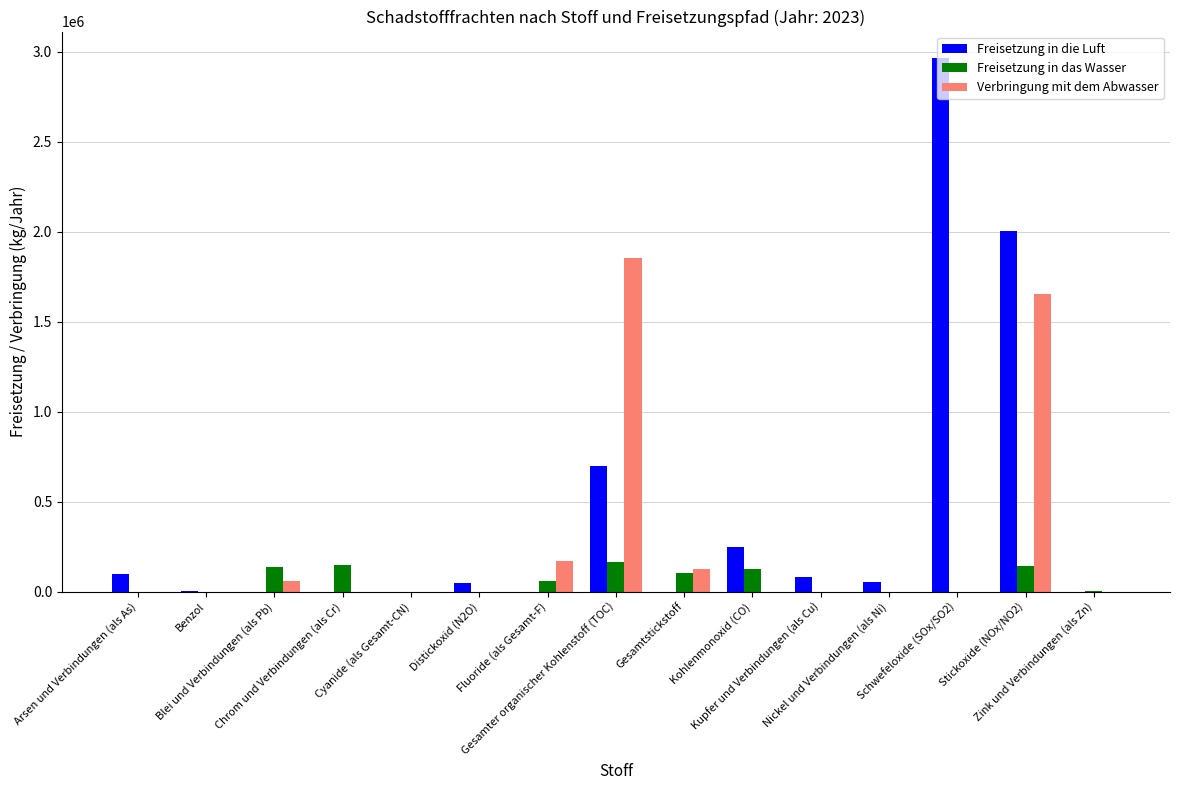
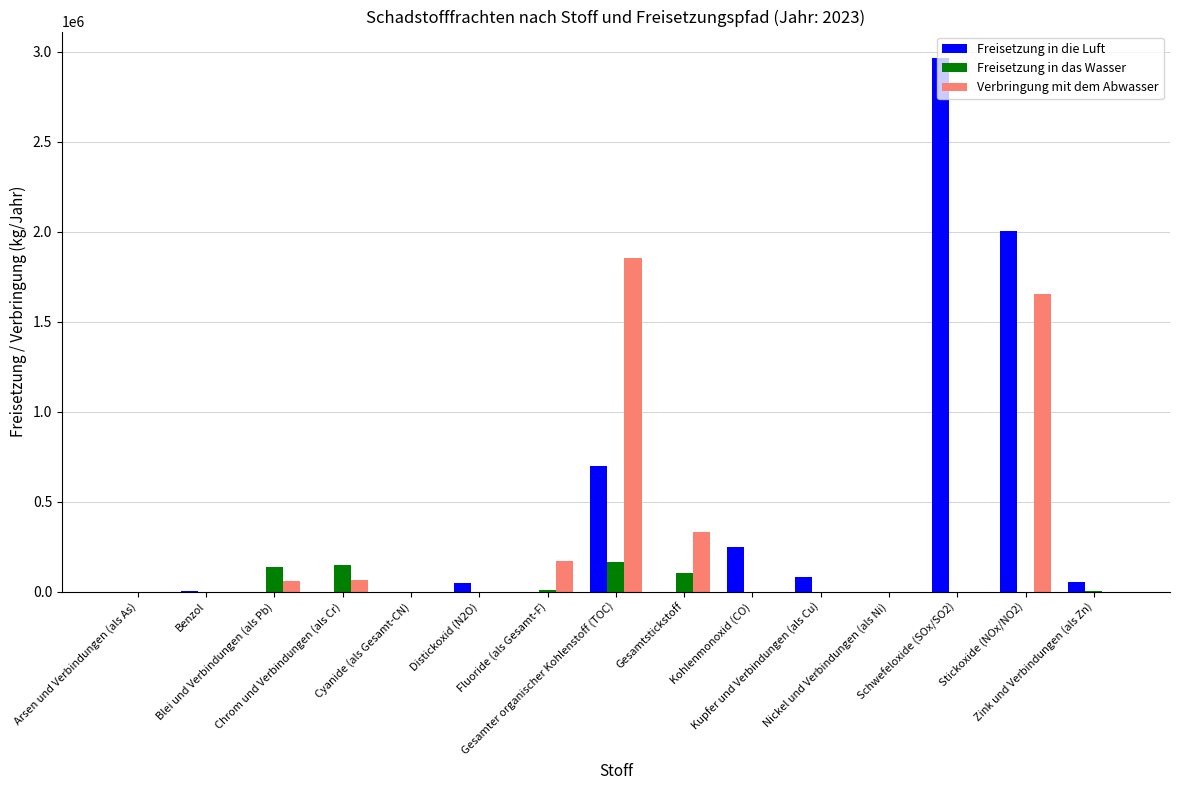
  {
    "Freisetzung in die Luft": {
-     "Arsen und Verbindungen (als As)": 100000,
+     "Arsen und Verbindungen (als As)": 0,
      "Blei und Verbindungen (als Pb)": 0,
      "Chrom und Verbindungen (als Cr)": 0,
      "Cyanide (als Gesamt-CN)": 0,
      "Distickoxid (N2O)": 50000,
      "Fluoride (als Gesamt-F)": 0,
      "Gesamter organischer Kohlenstoff (TOC)": 700000,
      "Gesamtstickstoff": 0,
      "Kohlenmonoxid (CO)": 250000,
      "Kupfer und Verbindungen (als Cu)": 80000,
-     "Nickel und Verbindungen (als Ni)": 50000,
+     "Nickel und Verbindungen (als Ni)": 0,
      "Stickoxide (NOx/NO2)": 2000000,
-     "Zink und Verbindungen (als Zn)": 0
+     "Zink und Verbindungen (als Zn)": 50000
    },
    "Freisetzung in das Wasser": {
      "Benzol": 0,
      "Blei und Verbindungen (als Pb)": 140000,
      "Chrom und Verbindungen (als Cr)": 150000,
      "Cyanide (als Gesamt-CN)": 0,
      "Distickoxid (N2O)": 0,
-     "Fluoride (als Gesamt-F)": 60000,
+     "Fluoride (als Gesamt-F)": 10000,
      "Gesamter organischer Kohlenstoff (TOC)": 160000,
      "Gesamtstickstoff": 110000,
-     "Kohlenmonoxid (CO)": 130000,
+     "Kohlenmonoxid (CO)": 0,
      "Schwefeloxide (SOx/SO2)": 0,
-     "Stickoxide (NOx/NO2)": 140000
+     "Stickoxide (NOx/NO2)": 0
    },
    "Verbringung mit dem Abwasser": {
      "Arsen und Verbindungen (als As)": 0,
      "Benzol": 0,
      "Blei und Verbindungen (als Pb)": 60000,
-     "Chrom und Verbindungen (als Cr)": 0,
+     "Chrom und Verbindungen (als Cr)": 60000,
      "Distickoxid (N2O)": 0,
      "Fluoride (als Gesamt-F)": 170000,
      "Gesamter organischer Kohlenstoff (TOC)": 1860000,
-     "Gesamtstickstoff": 130000,
+     "Gesamtstickstoff": 330000,
      "Kohlenmonoxid (CO)": 0,
      "Schwefeloxide (SOx/SO2)": 0,
      "Stickoxide (NOx/NO2)": 1660000
    }
  }
